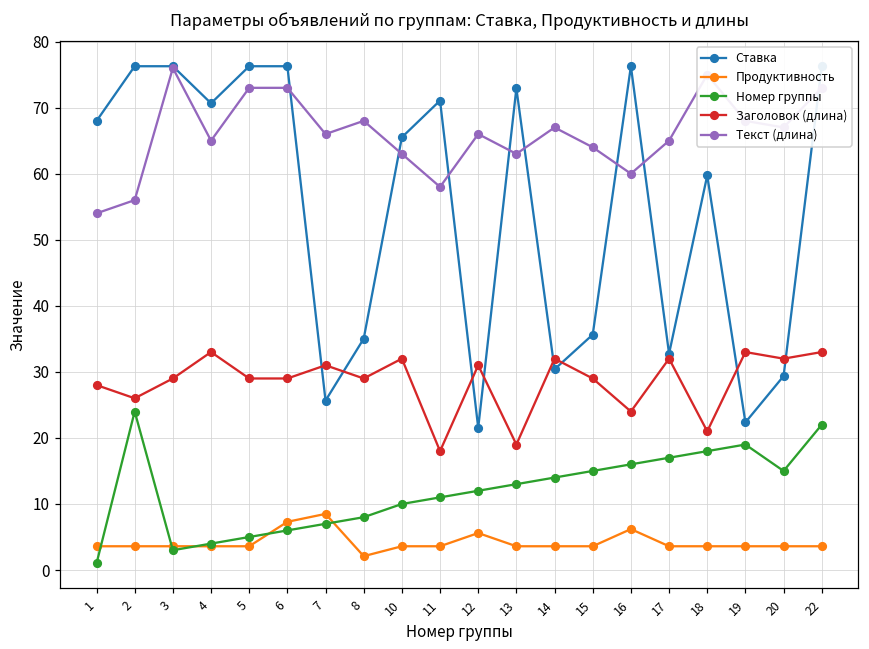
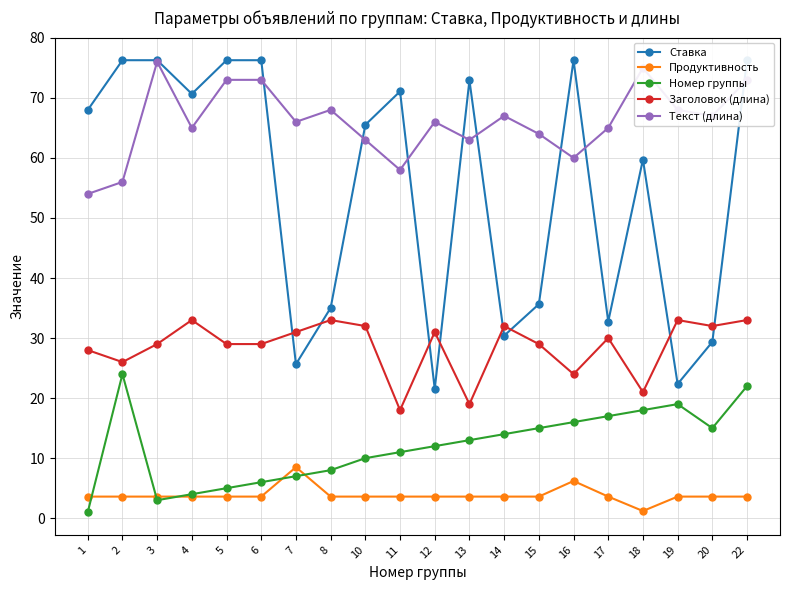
  {
    "Ставка": {
      "1": 68,
      "2": 76,
      "4": 71,
      "5": 76,
      "6": 76,
      "7": 26,
      "8": 35,
      "10": 66,
      "11": 71,
      "12": 22,
      "13": 73,
      "14": 30,
      "15": 36,
      "16": 76,
      "17": 33,
      "18": 60,
      "19": 22,
      "20": 29
    },
    "Продуктивность": {
      "1": 4,
      "2": 4,
      "3": 4,
      "5": 4,
-     "6": 7,
+     "6": 4,
      "7": 9,
-     "8": 2,
+     "8": 4,
      "10": 4,
      "11": 4,
-     "12": 6,
+     "12": 4,
      "13": 4,
      "14": 4,
      "15": 4,
      "16": 6,
      "17": 4,
-     "18": 4,
+     "18": 1,
      "19": 4,
      "20": 4,
      "22": 4
    },
    "Номер группы": {
      "1": 1,
      "2": 24,
      "3": 3,
      "5": 5,
      "6": 6,
      "7": 7,
      "8": 8,
      "10": 10,
      "11": 11,
      "12": 12,
      "13": 13,
      "14": 14,
      "15": 15,
      "16": 16,
      "17": 17,
      "18": 18,
      "19": 19,
      "20": 15,
      "22": 22
    },
    "Заголовок (длина)": {
      "1": 28,
      "2": 26,
      "3": 29,
      "4": 33,
      "5": 29,
      "6": 29,
      "7": 31,
-     "8": 29,
+     "8": 33,
      "10": 32,
      "11": 18,
      "12": 31,
      "13": 19,
      "14": 32,
      "15": 29,
      "16": 24,
-     "17": 32,
+     "17": 30,
      "18": 21,
      "19": 33,
      "20": 32,
      "22": 33
    },
    "Текст (длина)": {
      "1": 54,
      "2": 56,
      "4": 65,
      "5": 73,
      "6": 73,
      "7": 66,
      "8": 68,
      "10": 63,
      "11": 58,
      "12": 66,
      "13": 63,
      "14": 67,
      "15": 64,
      "16": 60,
      "17": 65
    }
  }
